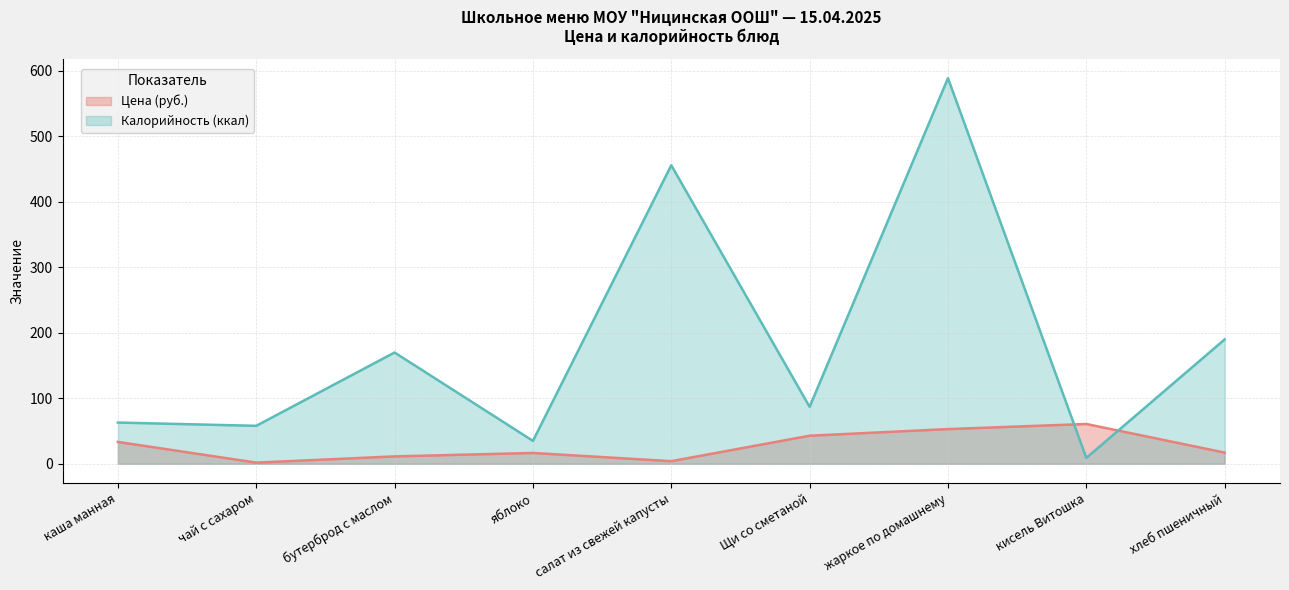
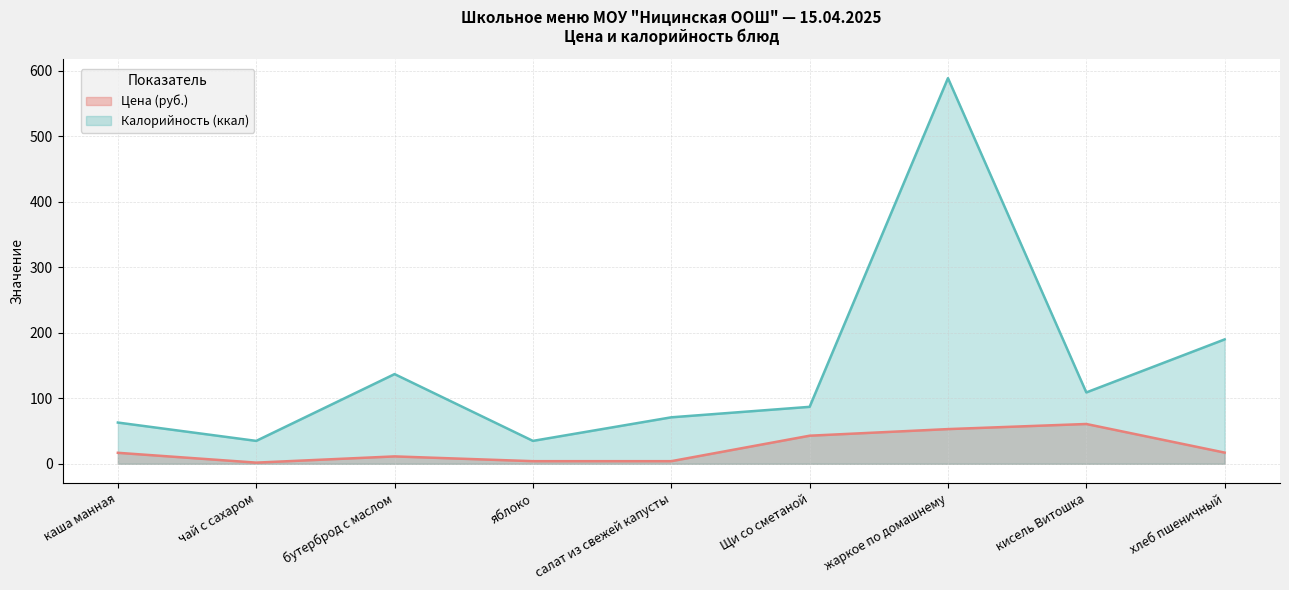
  {
    "Цена (руб.)": {
-     "каша манная": 30,
+     "каша манная": 20,
      "чай с сахаром": 0,
      "бутерброд с маслом": 10,
-     "яблоко": 20,
+     "яблоко": 0,
      "салат из свежей капусты": 0,
      "Щи со сметаной": 40,
      "жаркое по домашнему": 50,
      "кисель Витошка": 60,
      "хлеб пшеничный": 20
    },
    "Калорийность (ккал)": {
      "каша манная": 60,
-     "чай с сахаром": 60,
-     "бутерброд с маслом": 170,
+     "чай с сахаром": 40,
+     "бутерброд с маслом": 140,
      "яблоко": 40,
-     "салат из свежей капусты": 460,
+     "салат из свежей капусты": 70,
      "Щи со сметаной": 90,
      "жаркое по домашнему": 590,
-     "кисель Витошка": 10,
+     "кисель Витошка": 110,
      "хлеб пшеничный": 190
    }
  }
